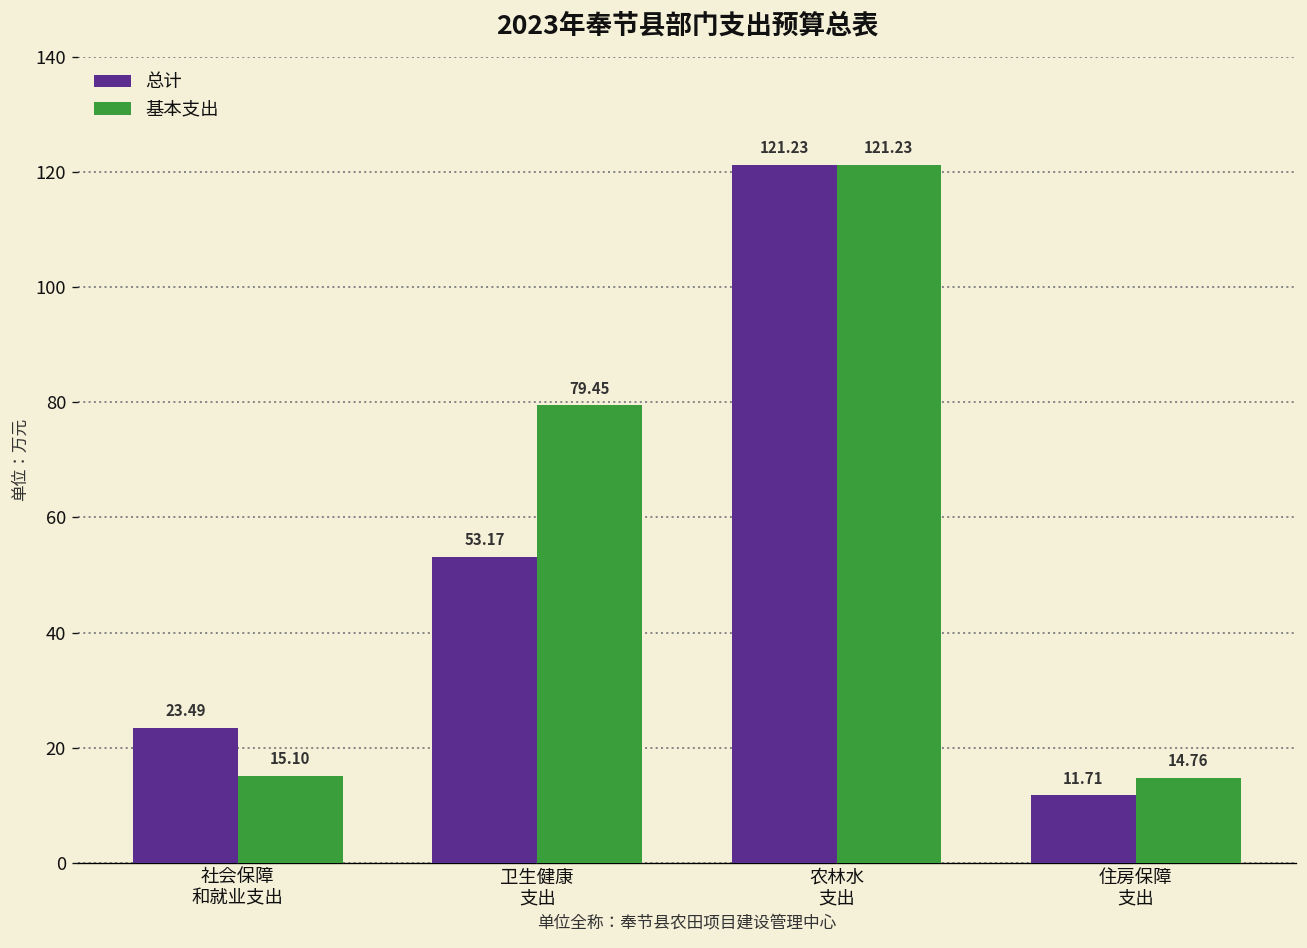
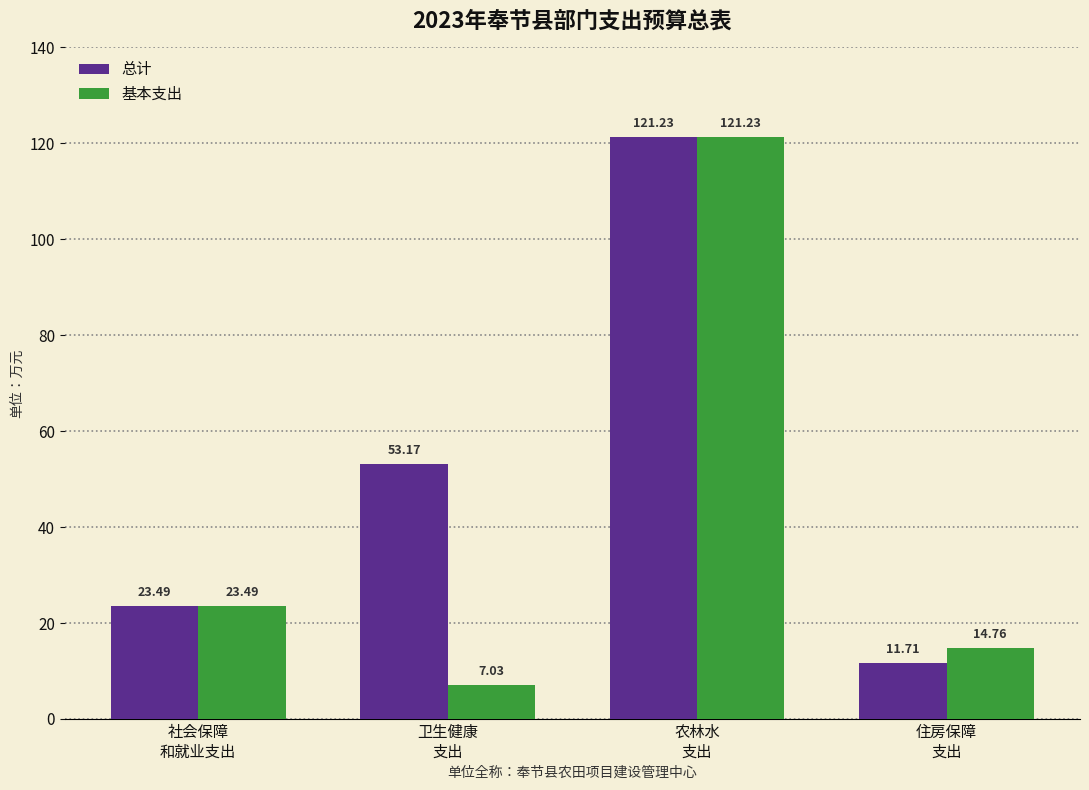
  {
    "总计": {
      "社会保障 和就业支出": 23.49,
      "卫生健康 支出": 53.17,
      "农林水 支出": 121.23,
      "住房保障 支出": 11.71
    },
    "基本支出": {
-     "社会保障 和就业支出": 15.10,
-     "卫生健康 支出": 79.45,
+     "社会保障 和就业支出": 23.49,
+     "卫生健康 支出": 7.03,
      "农林水 支出": 121.23,
      "住房保障 支出": 14.76
    }
  }
